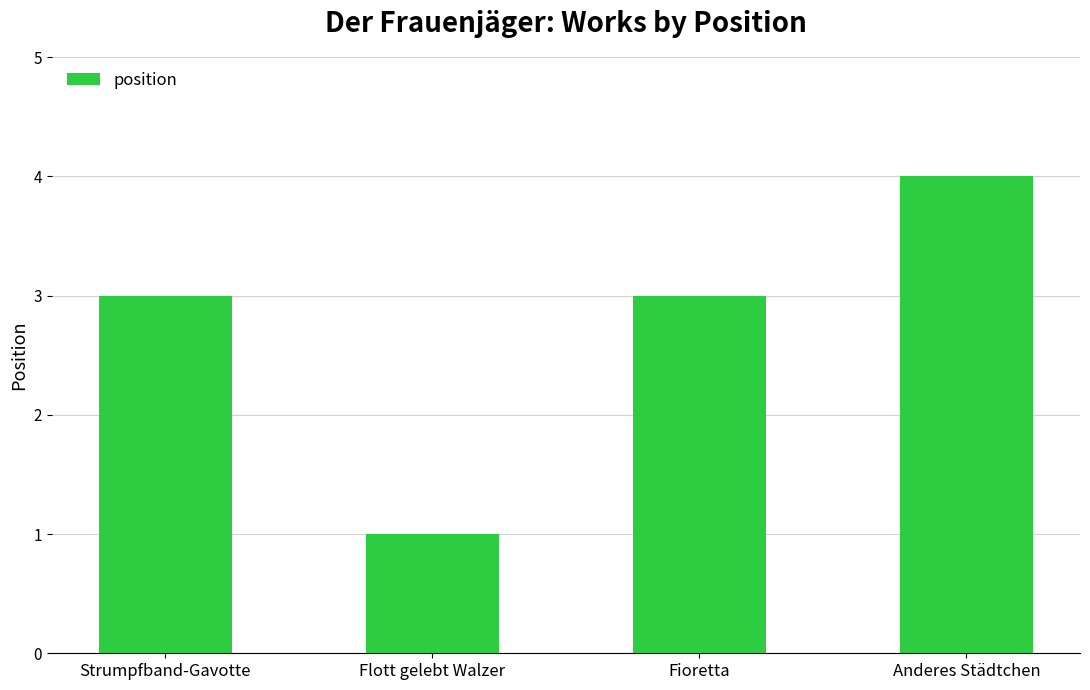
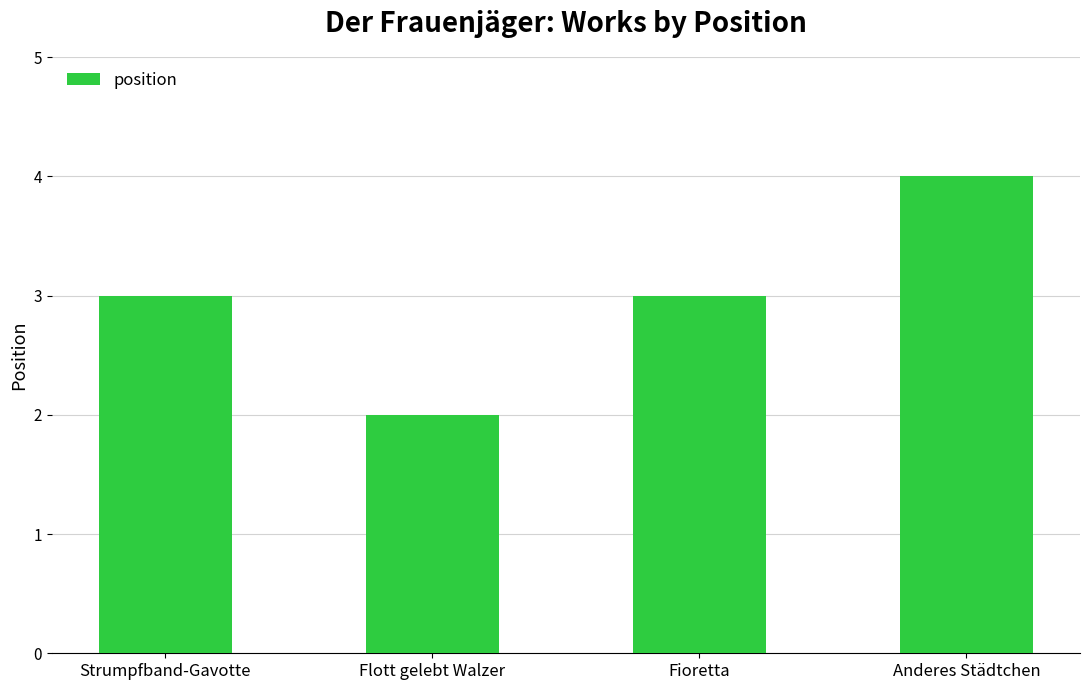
  {
    "Strumpfband-Gavotte": 3,
-   "Flott gelebt Walzer": 1,
+   "Flott gelebt Walzer": 2,
    "Fioretta": 3,
    "Anderes Städtchen": 4
  }
